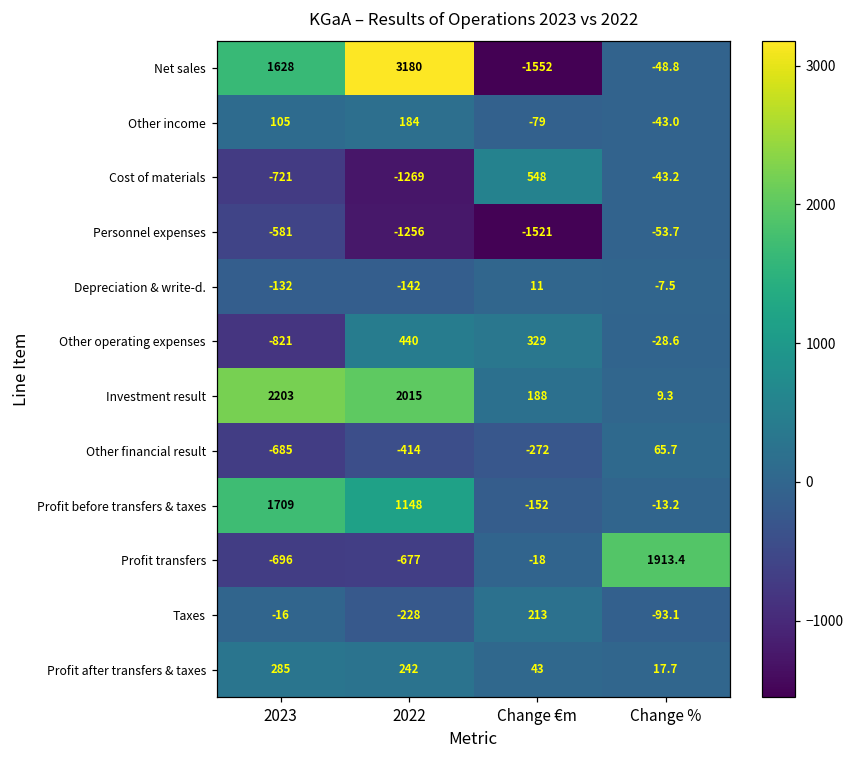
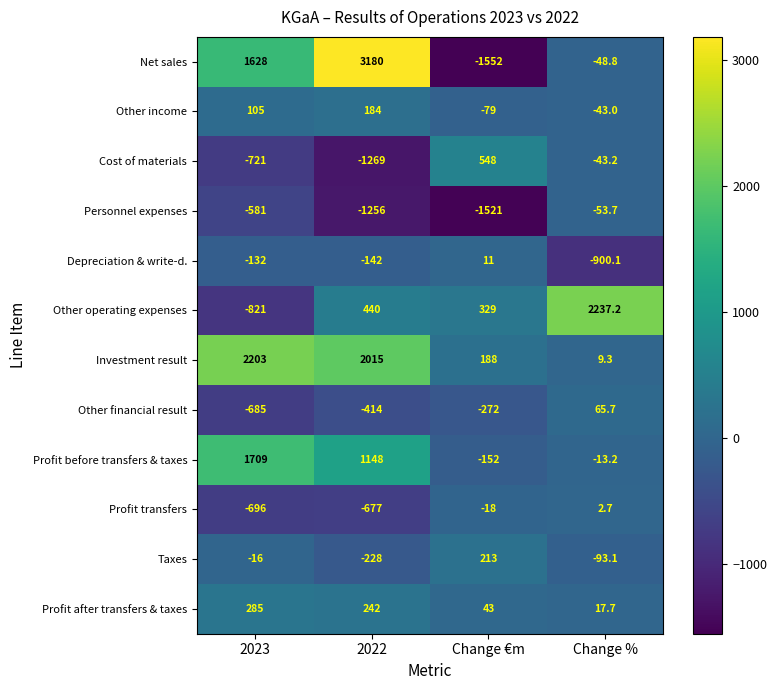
  {
    "Net sales": {
      "2023": 1628,
      "2022": 3180,
      "Change €m": -1552,
      "Change %": -48.8
    },
    "Other income": {
      "2023": 105,
      "2022": 184,
      "Change €m": -79,
      "Change %": -43.0
    },
    "Cost of materials": {
      "2023": -721,
      "2022": -1269,
      "Change €m": 548,
      "Change %": -43.2
    },
    "Personnel expenses": {
      "2023": -581,
      "2022": -1256,
      "Change €m": -1521,
      "Change %": -53.7
    },
    "Depreciation & write-d.": {
      "2023": -132,
      "2022": -142,
      "Change €m": 11,
-     "Change %": -7.5
+     "Change %": -900.1
    },
    "Other operating expenses": {
      "2023": -821,
      "2022": 440,
      "Change €m": 329,
-     "Change %": -28.6
+     "Change %": 2237.2
    },
    "Investment result": {
      "2023": 2203,
      "2022": 2015,
      "Change €m": 188,
      "Change %": 9.3
    },
    "Other financial result": {
      "2023": -685,
      "2022": -414,
      "Change €m": -272,
      "Change %": 65.7
    },
    "Profit before transfers & taxes": {
      "2023": 1709,
      "2022": 1148,
      "Change €m": -152,
      "Change %": -13.2
    },
    "Profit transfers": {
      "2023": -696,
      "2022": -677,
      "Change €m": -18,
-     "Change %": 1913.4
+     "Change %": 2.7
    },
    "Taxes": {
      "2023": -16,
      "2022": -228,
      "Change €m": 213,
      "Change %": -93.1
    },
    "Profit after transfers & taxes": {
      "2023": 285,
      "2022": 242,
      "Change €m": 43,
      "Change %": 17.7
    }
  }
